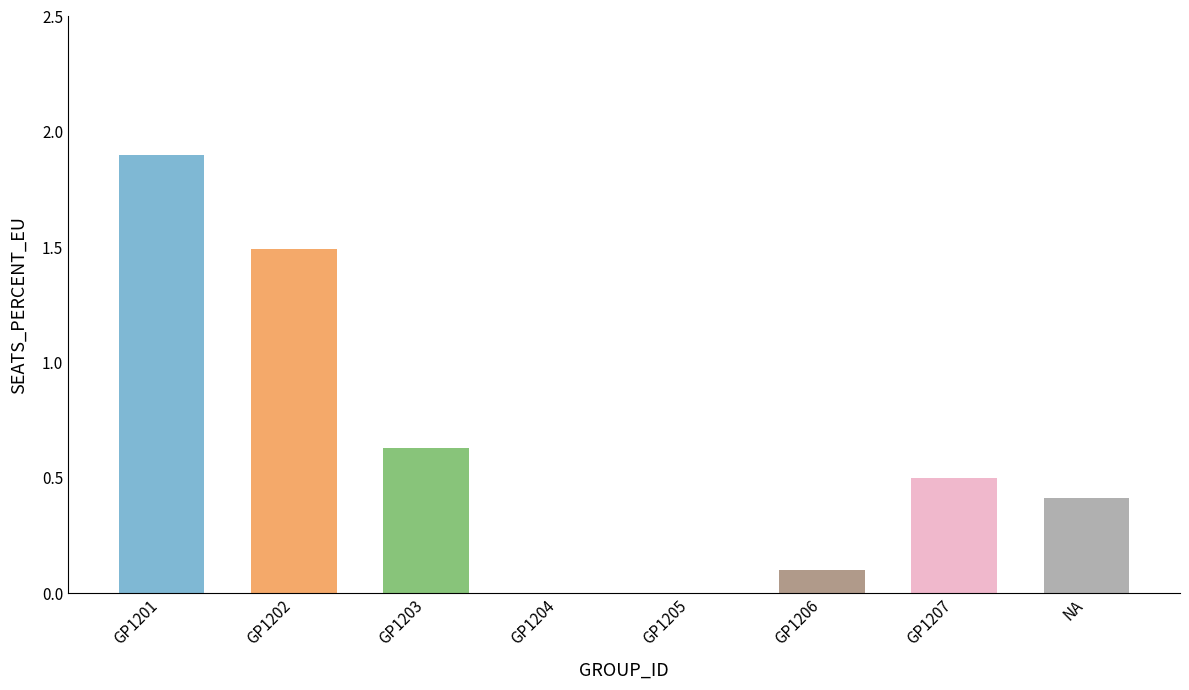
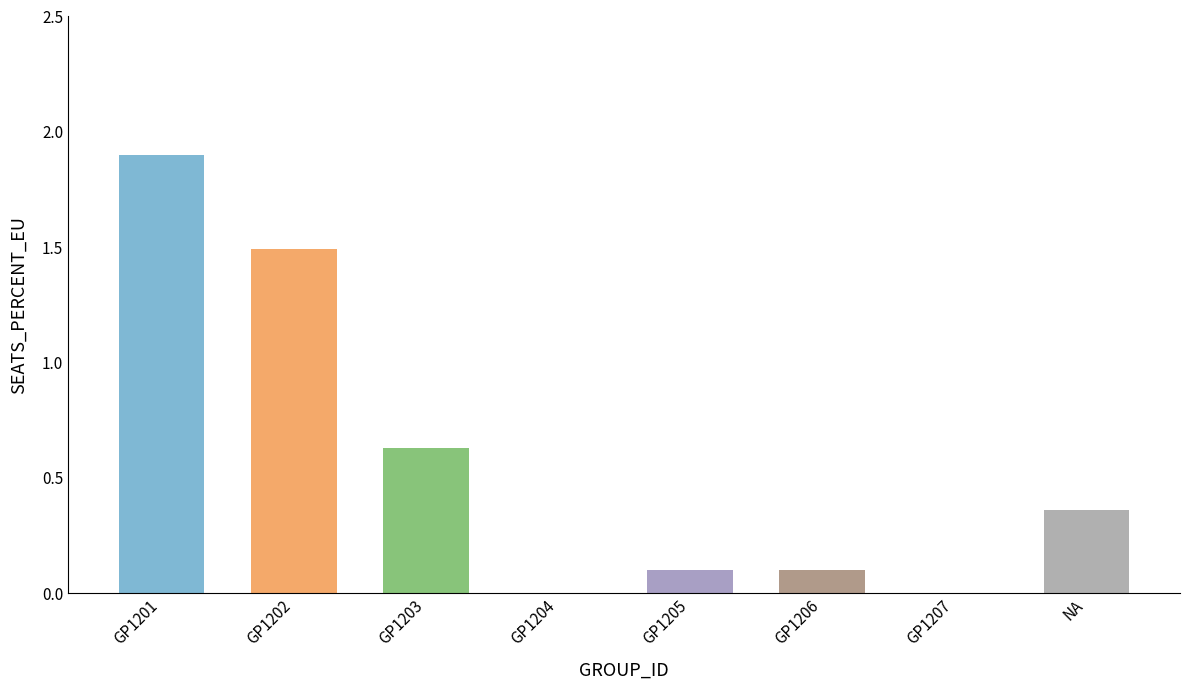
  {
    "GP1201": 1.90,
    "GP1202": 1.49,
    "GP1203": 0.63,
    "GP1204": 0.00,
-   "GP1205": 0.0,
+   "GP1205": 0.1,
    "GP1206": 0.10,
-   "GP1207": 0.5,
-   "NA": 0.41
+   "GP1207": 0.0,
+   "NA": 0.36
  }
